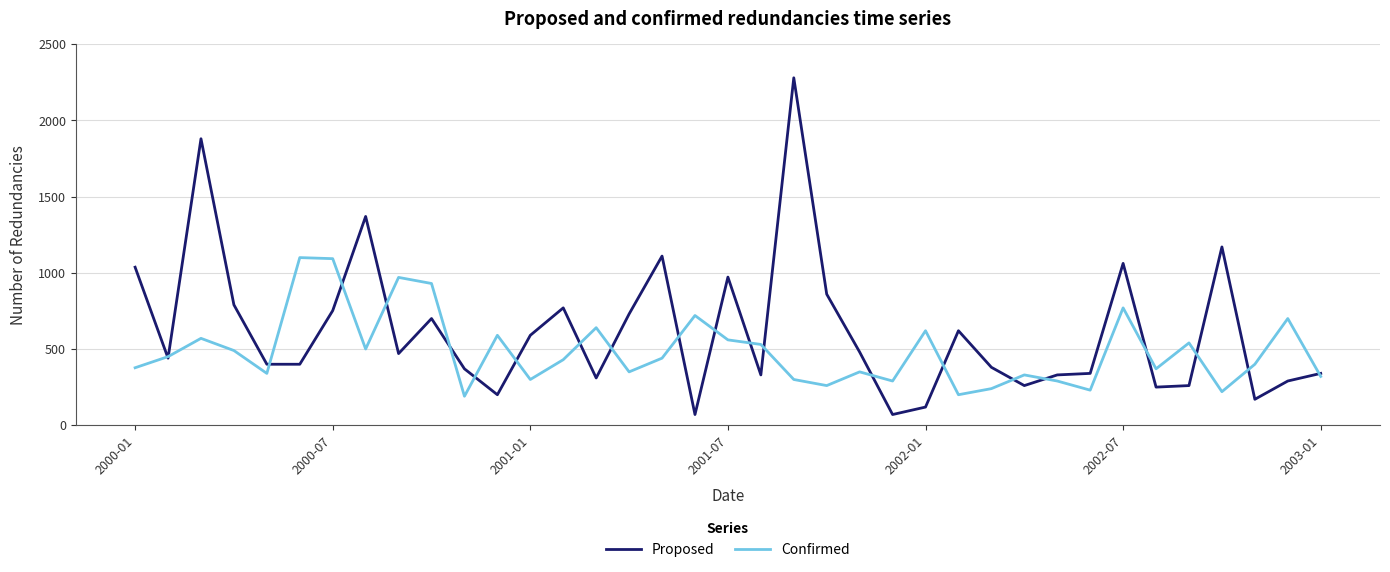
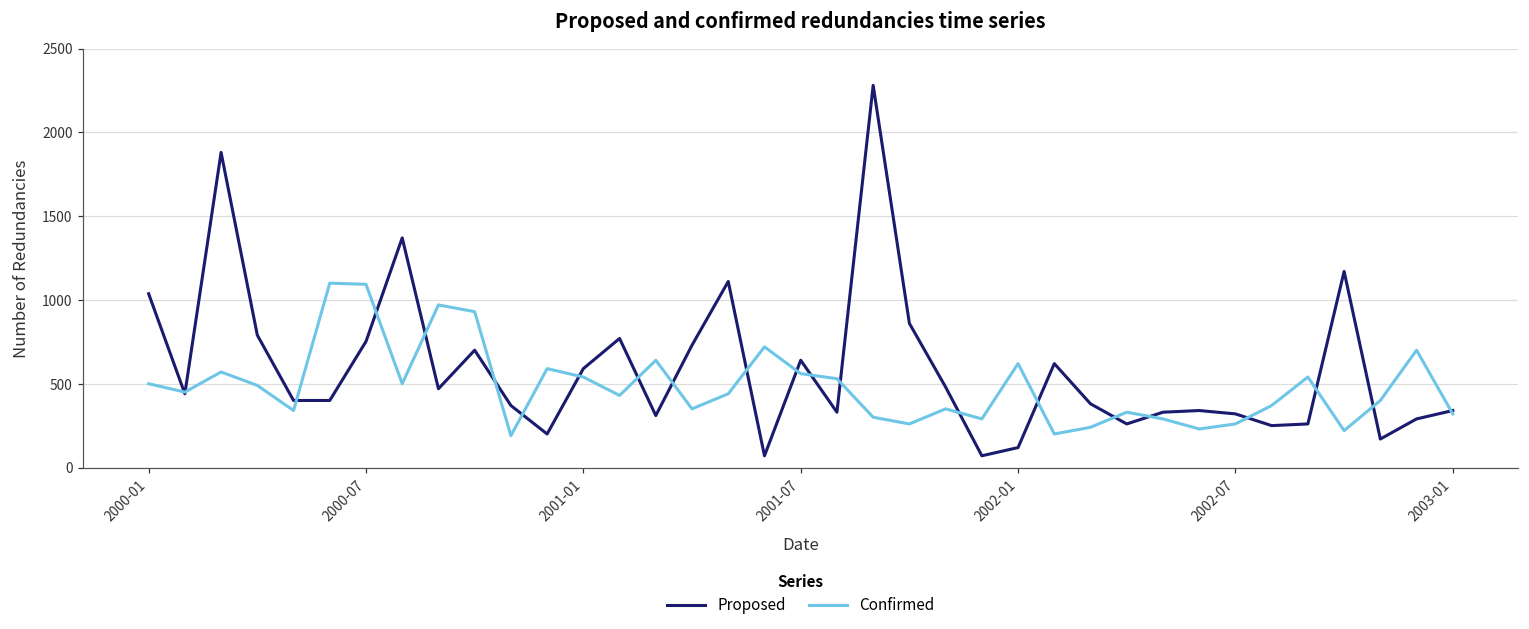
  {
    "Proposed": {
      "2000-01": 1040,
      "2000-07": 750,
      "2001-01": 590,
-     "2001-07": 970,
+     "2001-07": 640,
      "2002-01": 120,
-     "2002-07": 1060,
+     "2002-07": 320,
      "2003-01": 340
    },
    "Confirmed": {
-     "2000-01": 380,
+     "2000-01": 500,
      "2000-07": 1090,
-     "2001-01": 300,
+     "2001-01": 540,
      "2001-07": 560,
      "2002-01": 620,
-     "2002-07": 770,
+     "2002-07": 260,
      "2003-01": 320
    }
  }
